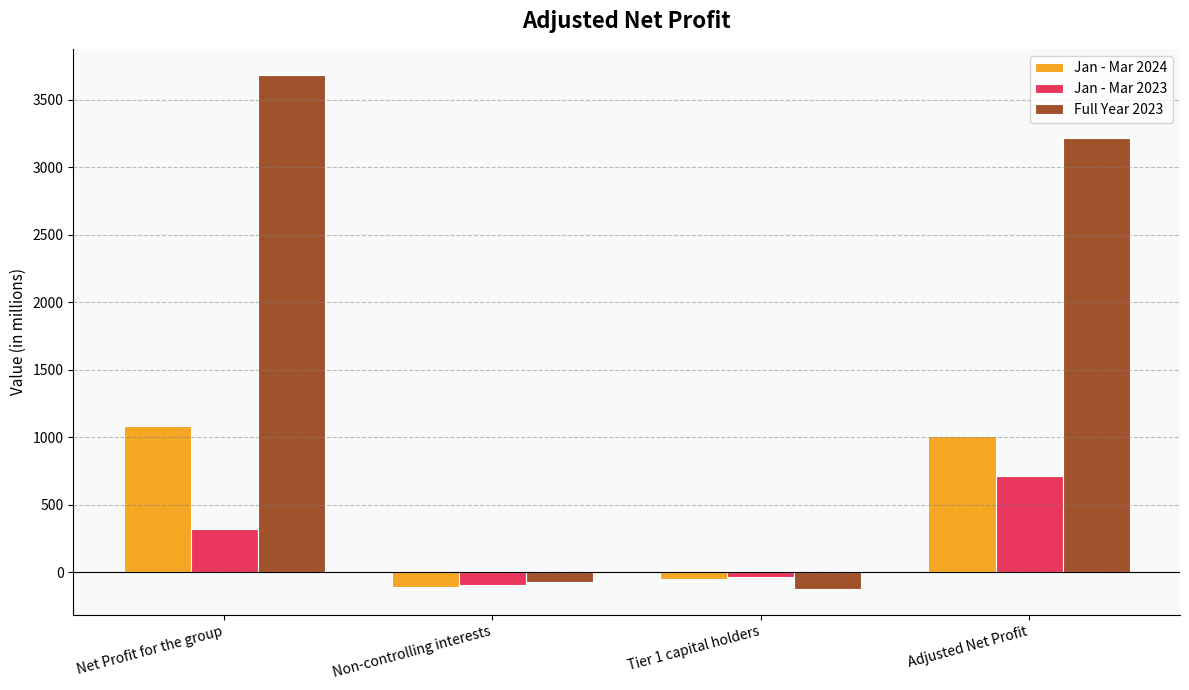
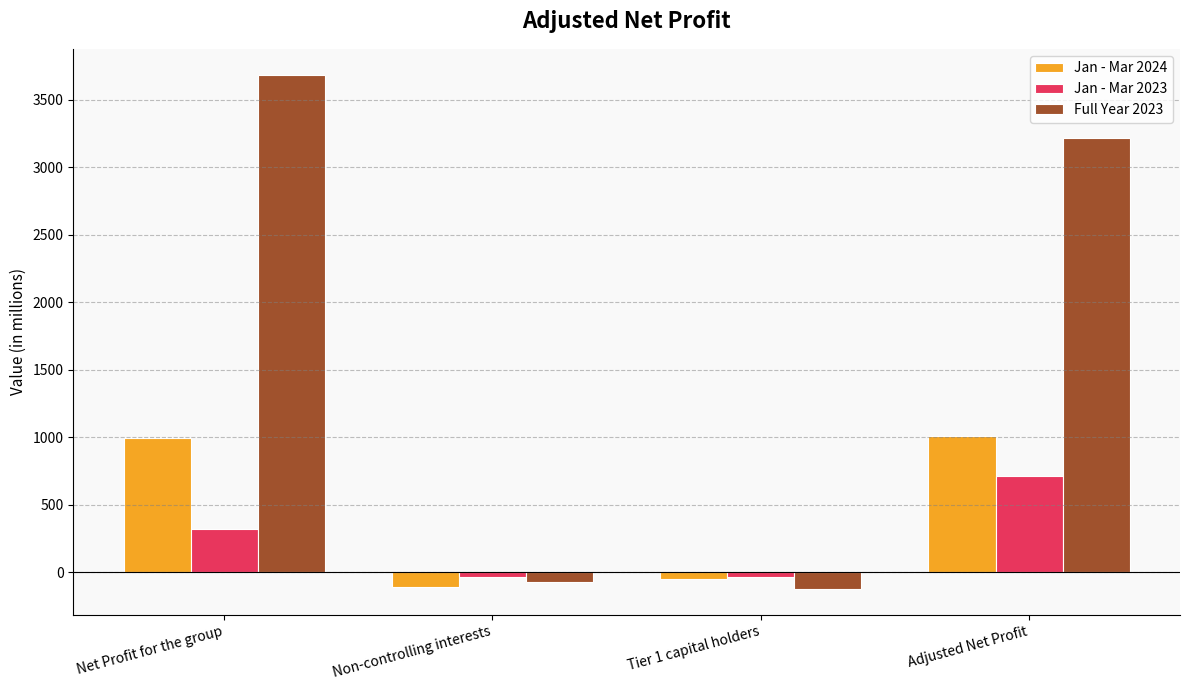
  {
    "Jan - Mar 2024": {
-     "Net Profit for the group": 1080,
+     "Net Profit for the group": 1000,
      "Non-controlling interests": -110,
      "Tier 1 capital holders": -50,
      "Adjusted Net Profit": 1010
    },
    "Jan - Mar 2023": {
      "Net Profit for the group": 320,
-     "Non-controlling interests": -100,
+     "Non-controlling interests": -30,
      "Tier 1 capital holders": -30,
      "Adjusted Net Profit": 710
    },
    "Full Year 2023": {
      "Net Profit for the group": 3690,
      "Non-controlling interests": -70,
      "Tier 1 capital holders": -130,
      "Adjusted Net Profit": 3220
    }
  }
